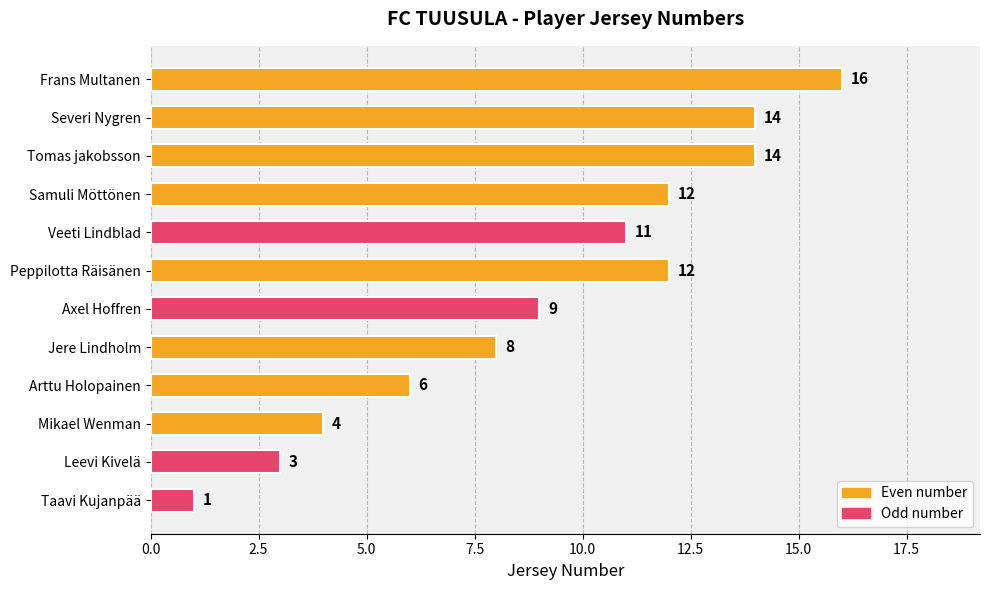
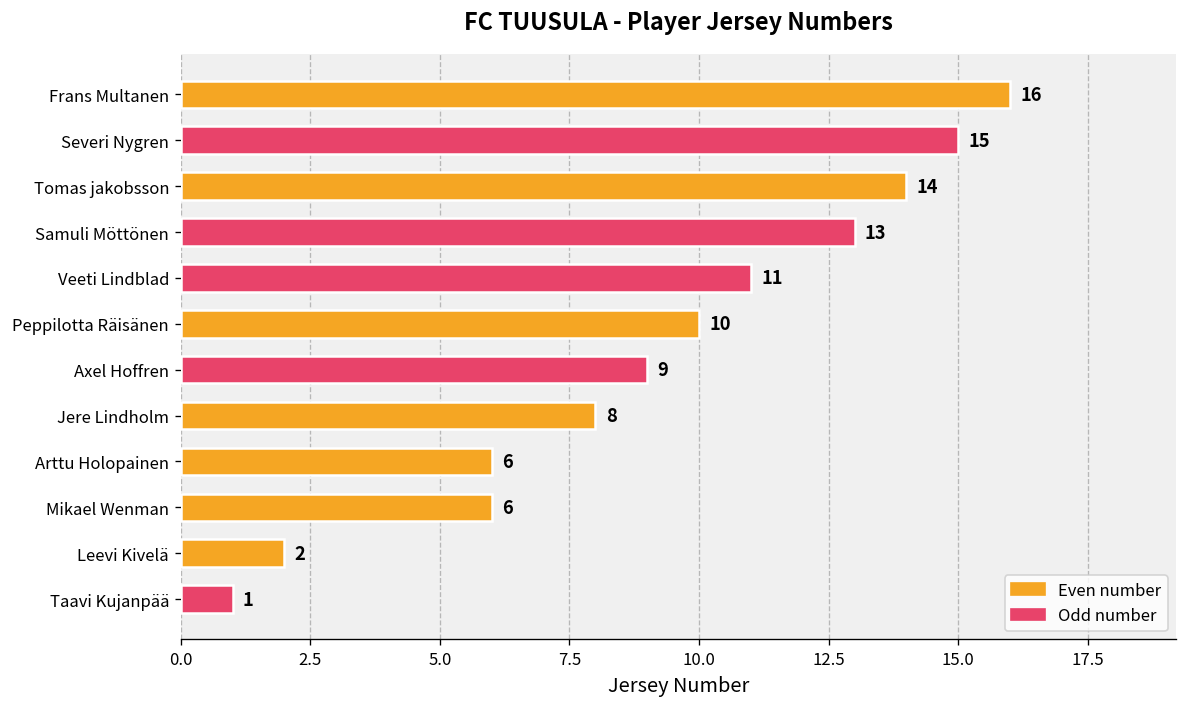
  {
    "Frans Multanen": 16,
-   "Severi Nygren": 14,
+   "Severi Nygren": 15,
    "Tomas jakobsson": 14,
-   "Samuli Möttönen": 12,
+   "Samuli Möttönen": 13,
    "Veeti Lindblad": 11,
-   "Peppilotta Räisänen": 12,
+   "Peppilotta Räisänen": 10,
    "Axel Hoffren": 9,
    "Jere Lindholm": 8,
    "Arttu Holopainen": 6,
-   "Mikael Wenman": 4,
-   "Leevi Kivelä": 3,
+   "Mikael Wenman": 6,
+   "Leevi Kivelä": 2,
    "Taavi Kujanpää": 1
  }
